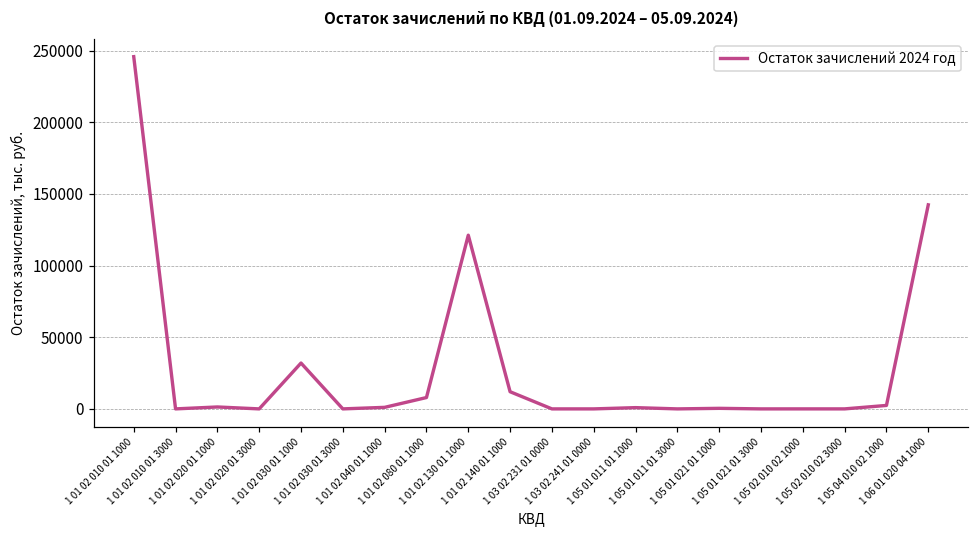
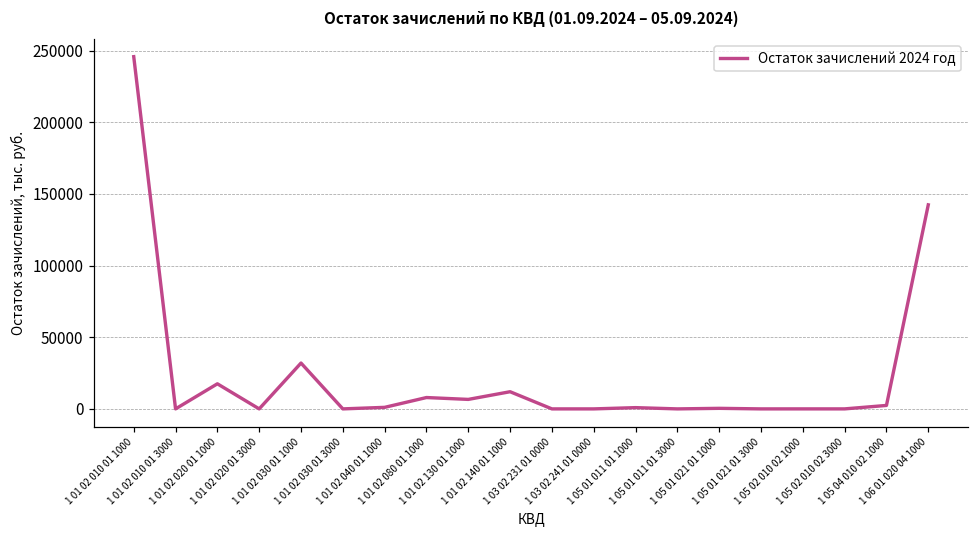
  {
    "1 01 02 010 01 1000": 246000,
    "1 01 02 010 01 3000": 0,
-   "1 01 02 020 01 1000": 1000,
+   "1 01 02 020 01 1000": 18000,
    "1 01 02 020 01 3000": 0,
    "1 01 02 030 01 1000": 32000,
    "1 01 02 030 01 3000": 0,
    "1 01 02 040 01 1000": 1000,
    "1 01 02 080 01 1000": 8000,
-   "1 01 02 130 01 1000": 121000,
+   "1 01 02 130 01 1000": 7000,
    "1 01 02 140 01 1000": 12000,
    "1 03 02 231 01 0000": 0,
    "1 03 02 241 01 0000": 0,
    "1 05 01 011 01 1000": 1000,
    "1 05 01 011 01 3000": 0,
    "1 05 01 021 01 1000": 0,
    "1 05 01 021 01 3000": 0,
    "1 05 02 010 02 1000": 0,
    "1 05 02 010 02 3000": 0,
    "1 05 04 010 02 1000": 2000,
    "1 06 01 020 04 1000": 142000
  }
